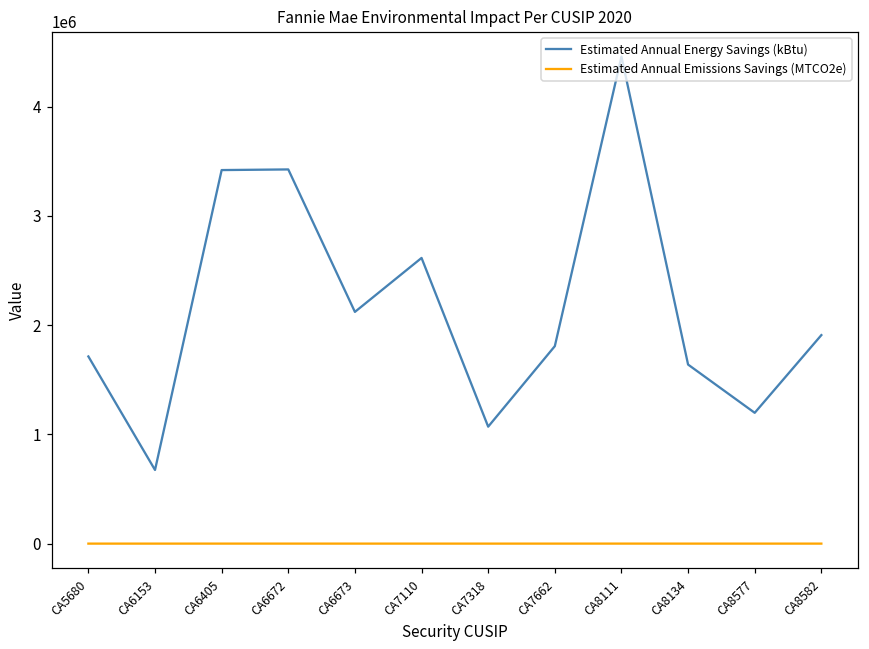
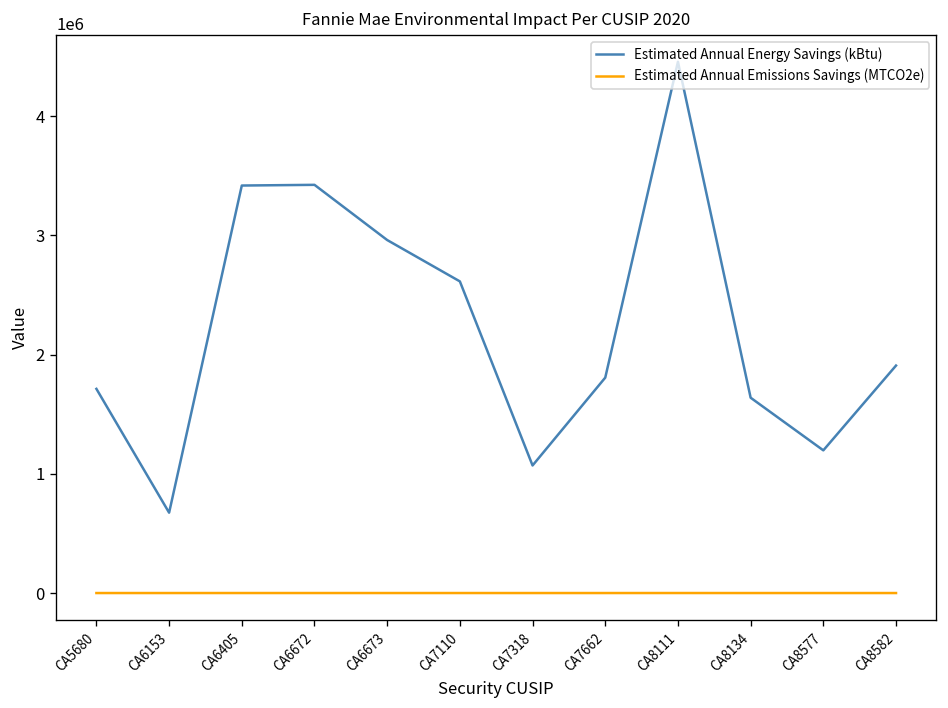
  {
    "Estimated Annual Energy Savings (kBtu)": {
      "CA5680": 1700000,
      "CA6153": 700000,
      "CA6405": 3400000,
      "CA6672": 3400000,
-     "CA6673": 2100000,
+     "CA6673": 3000000,
      "CA7110": 2600000,
      "CA7318": 1100000,
      "CA7662": 1800000,
      "CA8134": 1600000,
      "CA8577": 1200000,
      "CA8582": 1900000
    },
    "Estimated Annual Emissions Savings (MTCO2e)": {
      "CA5680": 0,
      "CA6153": 0,
      "CA6405": 0,
      "CA6672": 0,
      "CA6673": 0,
      "CA7110": 0,
      "CA7318": 0,
      "CA7662": 0,
      "CA8111": 0,
      "CA8134": 0,
      "CA8577": 0,
      "CA8582": 0
    }
  }
